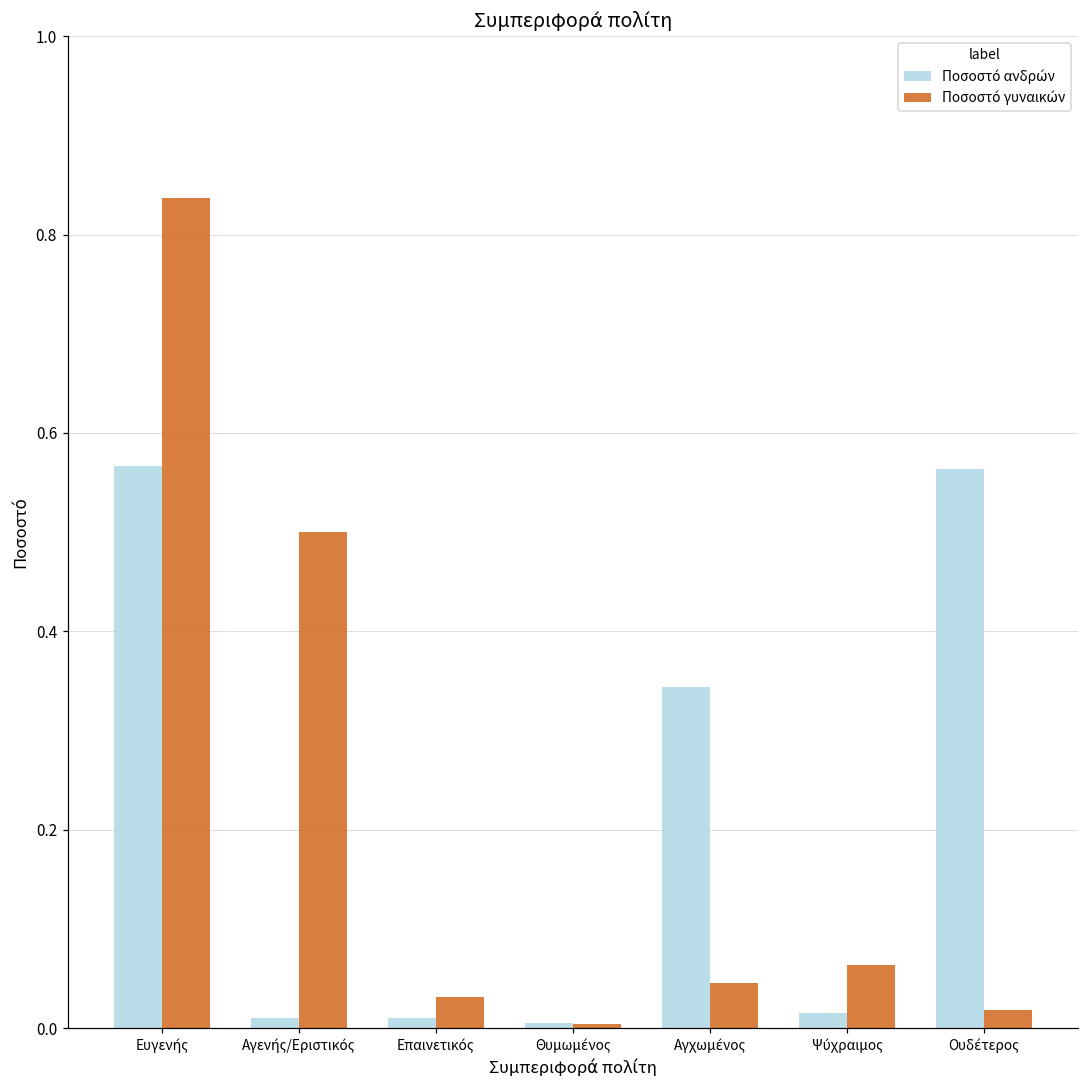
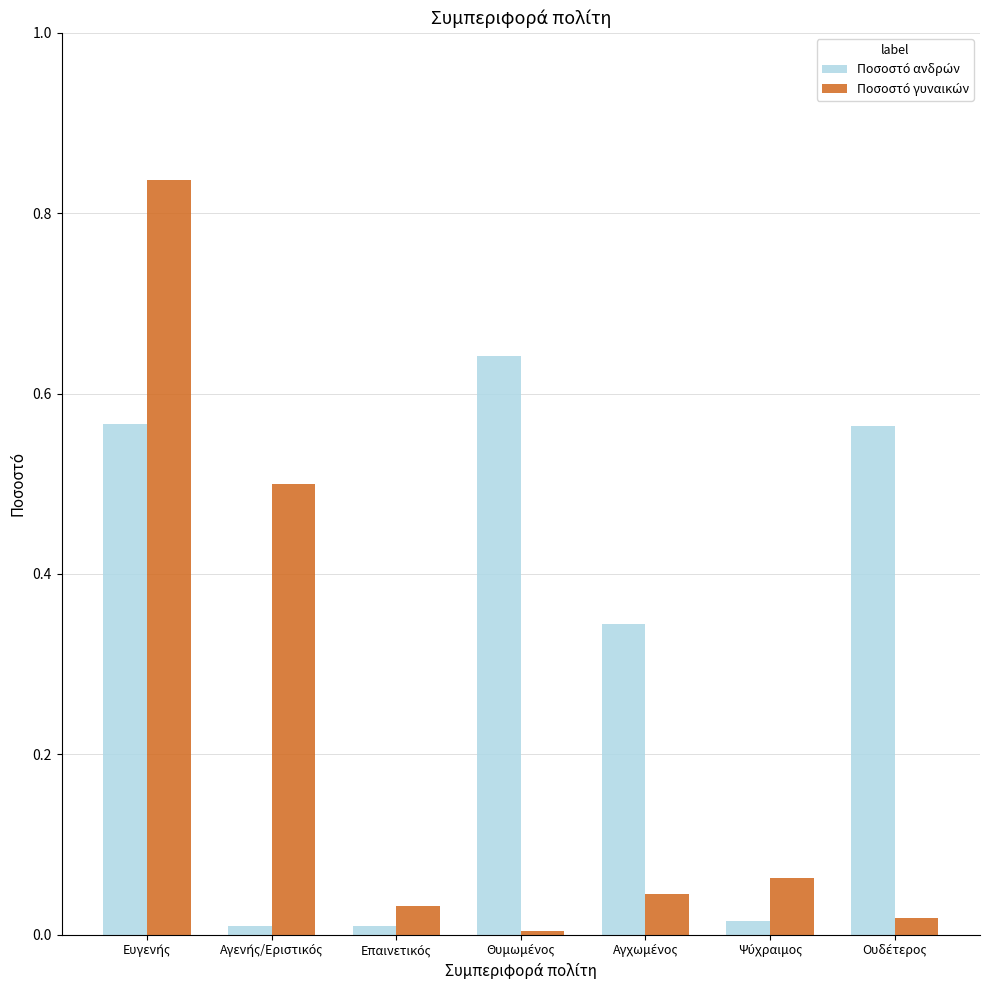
  {
    "Ποσοστό ανδρών": {
      "Ευγενής": 0.57,
      "Αγενής/Εριστικός": 0.01,
      "Επαινετικός": 0.01,
-     "Θυμωμένος": 0.00,
+     "Θυμωμένος": 0.64,
      "Αγχωμένος": 0.34,
      "Ψύχραιμος": 0.01,
      "Ουδέτερος": 0.56
    },
    "Ποσοστό γυναικών": {
      "Ευγενής": 0.84,
      "Αγενής/Εριστικός": 0.50,
      "Επαινετικός": 0.03,
      "Θυμωμένος": 0.00,
      "Αγχωμένος": 0.05,
      "Ψύχραιμος": 0.06,
      "Ουδέτερος": 0.02
    }
  }
